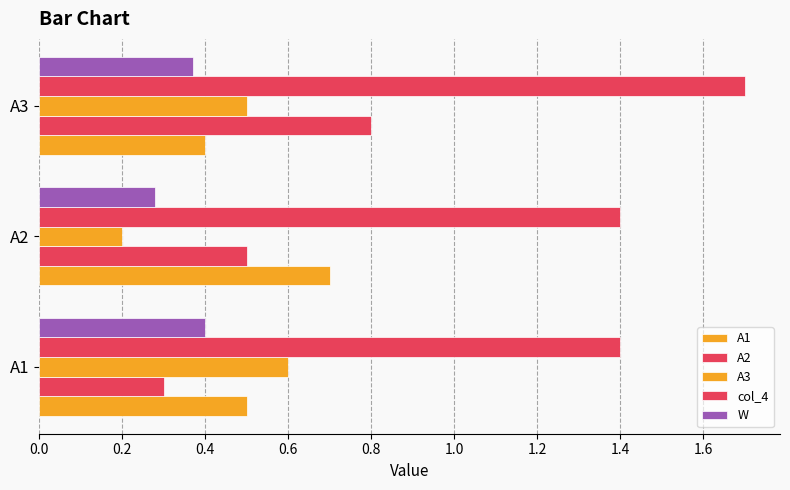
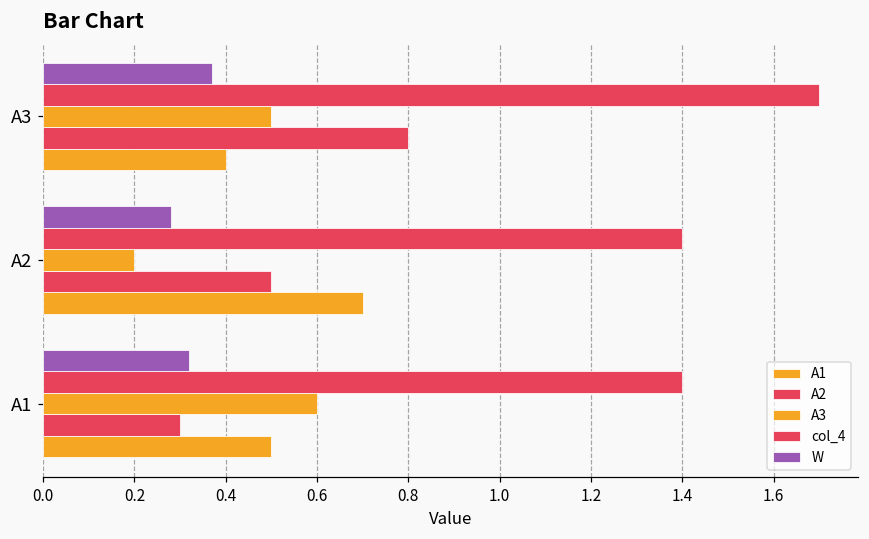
  {
    "W": {
      "A3": 0.37,
      "A2": 0.28,
-     "A1": 0.40
+     "A1": 0.32
    }
  }
